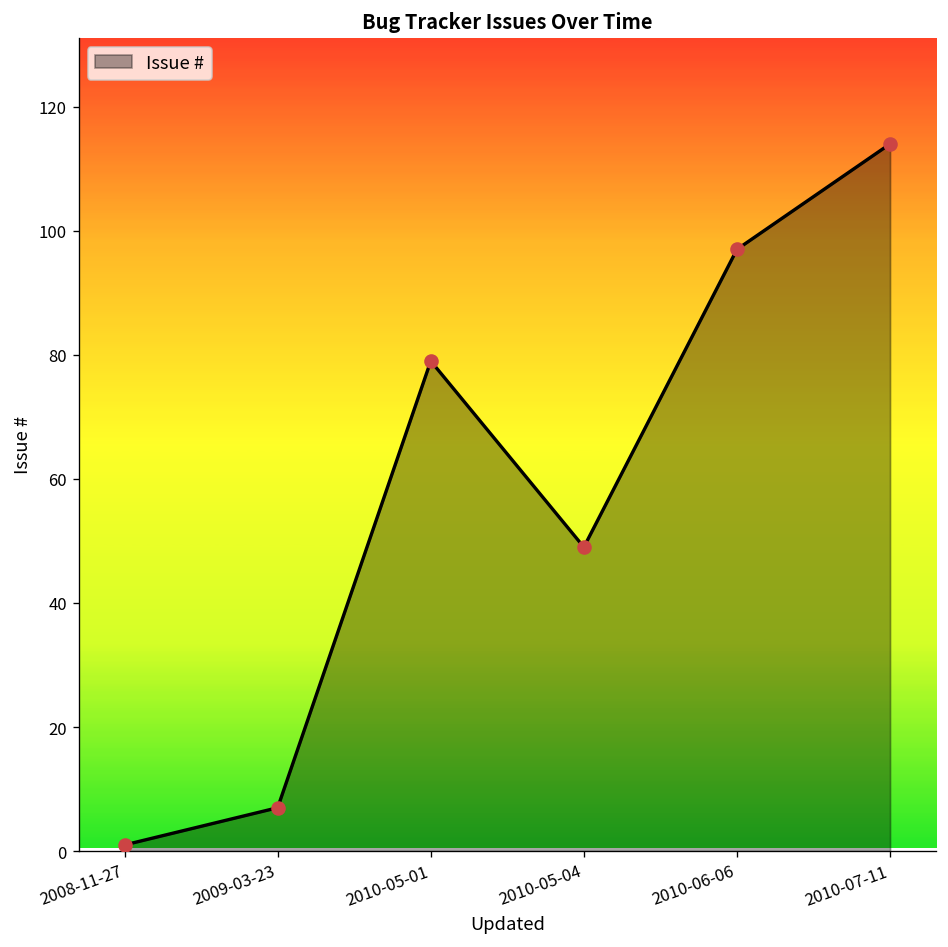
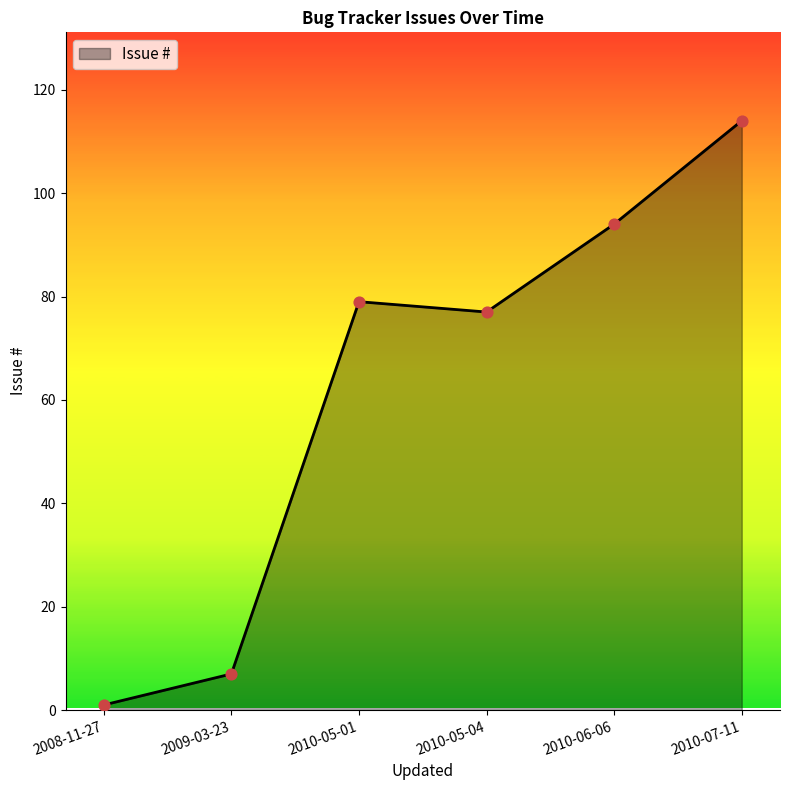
  {
    "2008-11-27": 1,
    "2009-03-23": 7,
    "2010-05-01": 79,
-   "2010-05-04": 49,
-   "2010-06-06": 97,
+   "2010-05-04": 77,
+   "2010-06-06": 94,
    "2010-07-11": 114
  }
